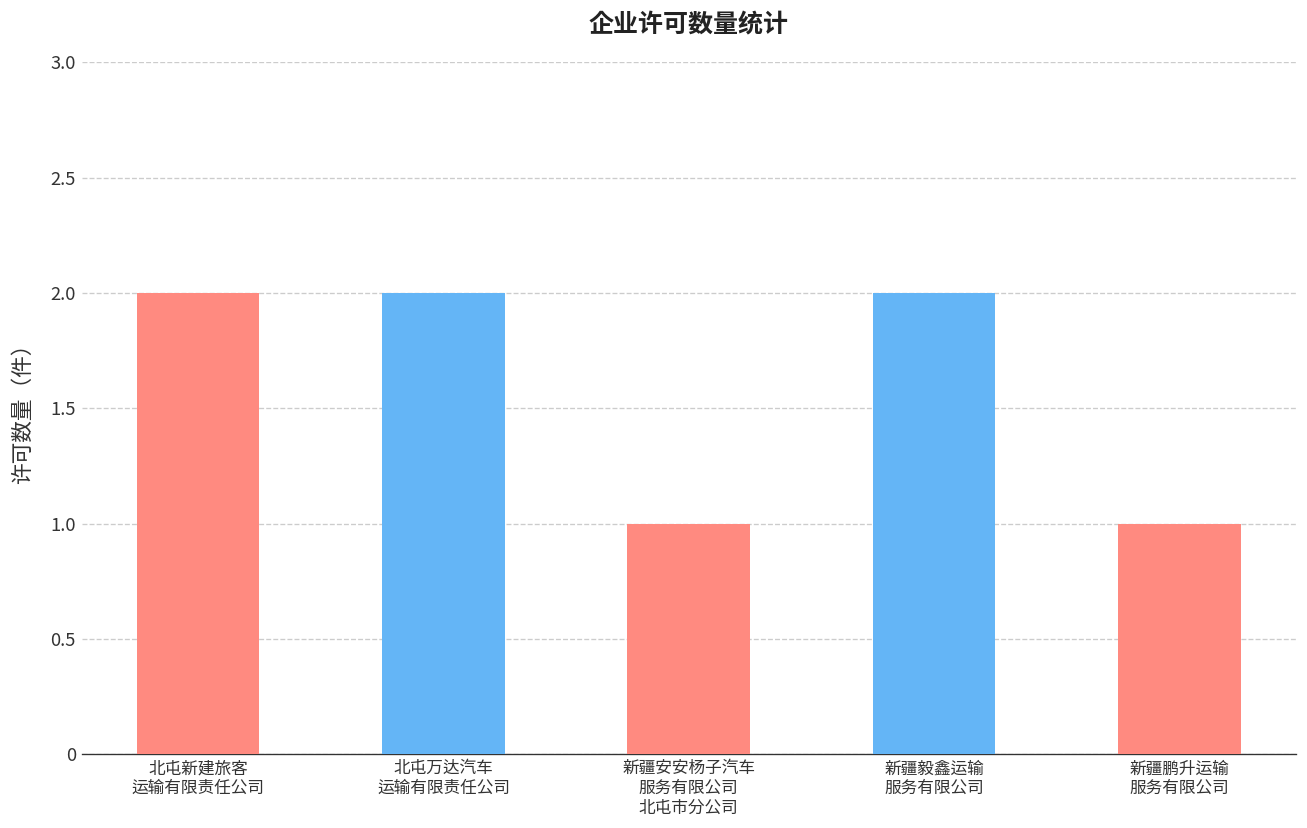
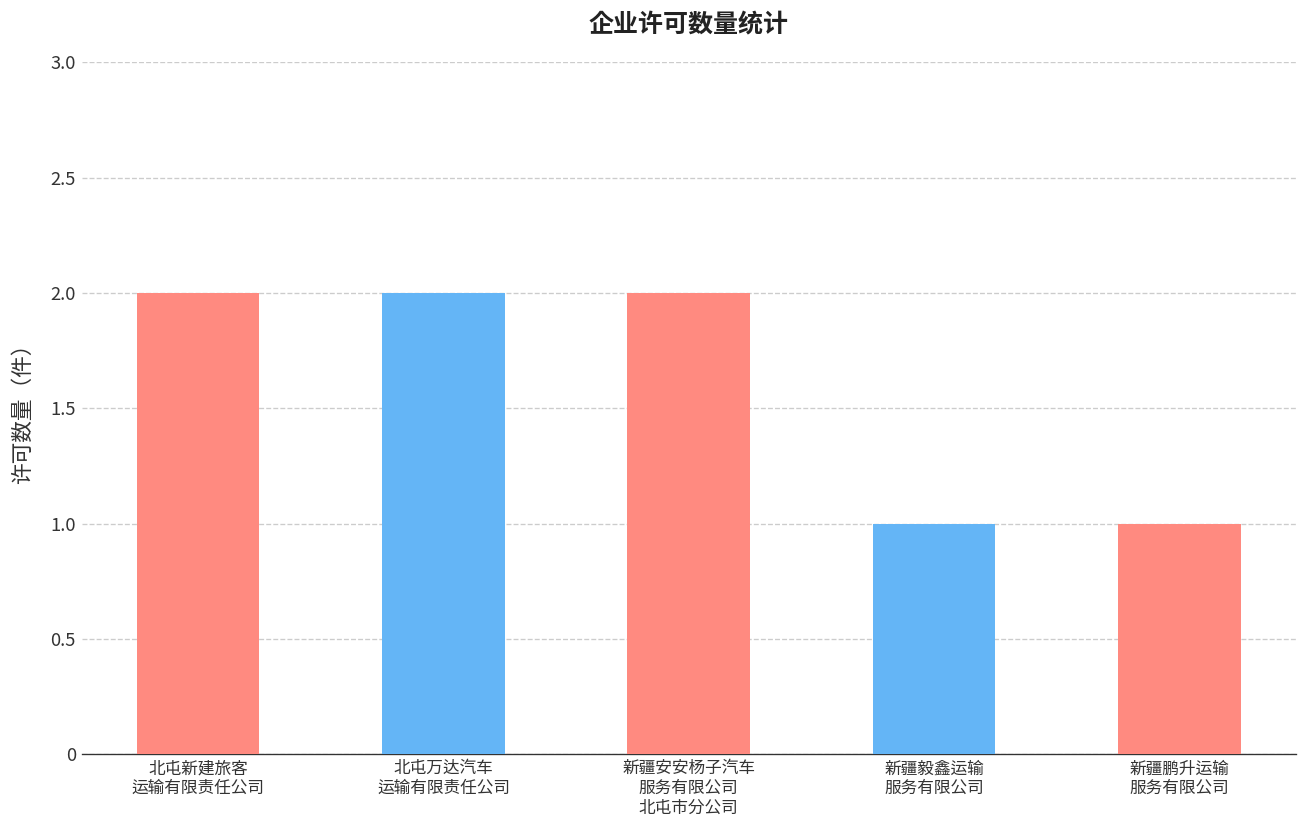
  {
    "北屯新建旅客 运输有限责任公司": 2,
    "北屯万达汽车 运输有限责任公司": 2,
-   "新疆安安杨子汽车 服务有限公司 北屯市分公司": 1,
-   "新疆毅鑫运输 服务有限公司": 2,
+   "新疆安安杨子汽车 服务有限公司 北屯市分公司": 2,
+   "新疆毅鑫运输 服务有限公司": 1,
    "新疆鹏升运输 服务有限公司": 1
  }
